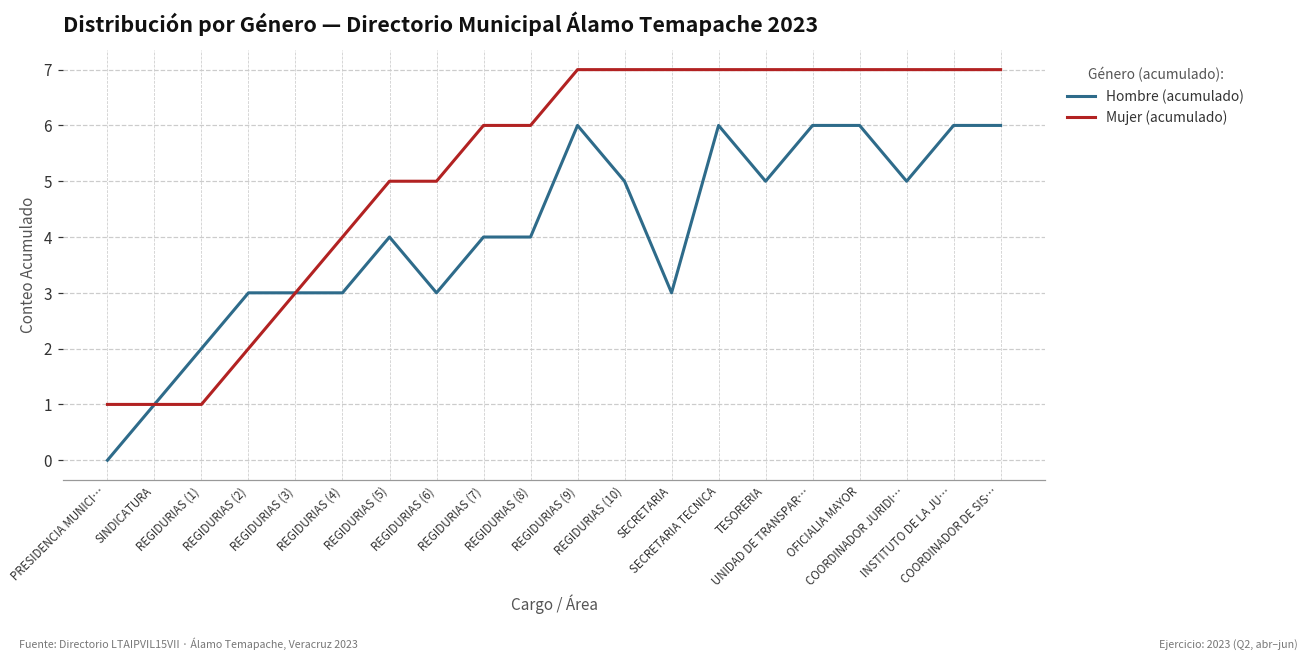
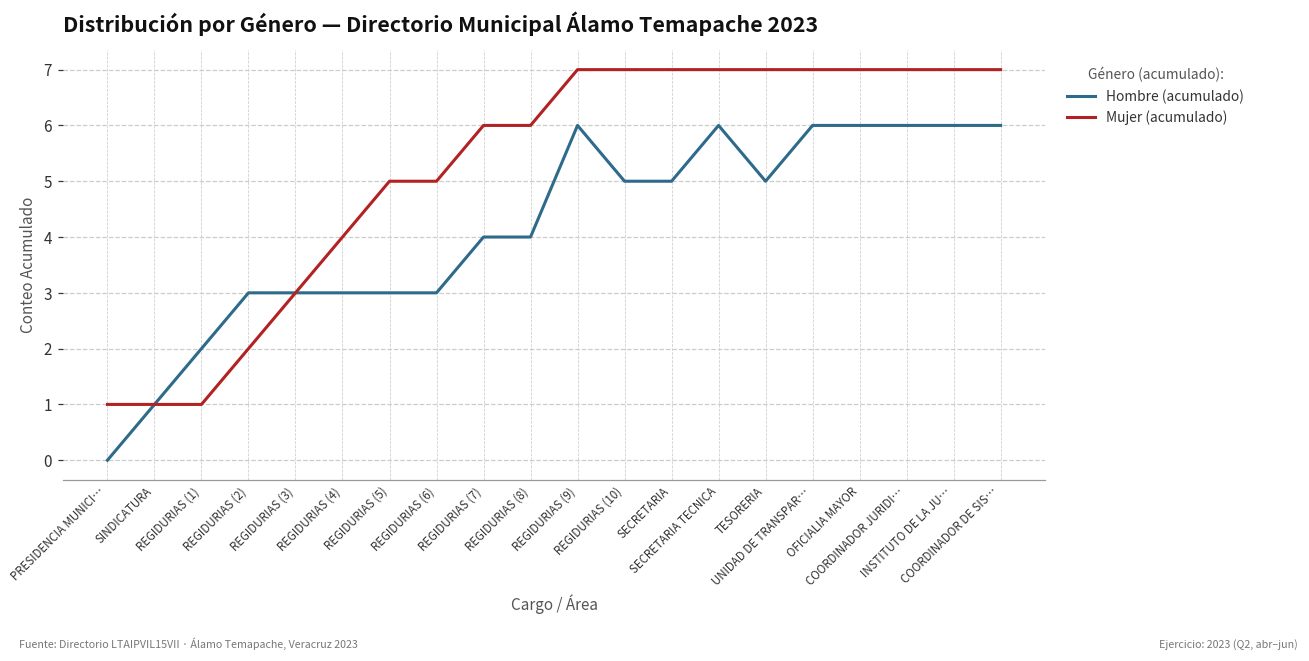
  {
    "Hombre (acumulado)": {
      "PRESIDENCIA MUNICI…": 0,
      "REGIDURIAS (1)": 2,
      "REGIDURIAS (2)": 3,
      "REGIDURIAS (4)": 3,
-     "REGIDURIAS (5)": 4,
+     "REGIDURIAS (5)": 3,
      "REGIDURIAS (6)": 3,
      "REGIDURIAS (7)": 4,
      "REGIDURIAS (8)": 4,
      "REGIDURIAS (9)": 6,
      "REGIDURIAS (10)": 5,
-     "SECRETARIA": 3,
+     "SECRETARIA": 5,
      "SECRETARIA TECNICA": 6,
      "TESORERIA": 5,
      "UNIDAD DE TRANSPAR…": 6,
      "OFICIALIA MAYOR": 6,
-     "COORDINADOR JURIDI…": 5,
+     "COORDINADOR JURIDI…": 6,
      "INSTITUTO DE LA JU…": 6,
      "COORDINADOR DE SIS…": 6
    },
    "Mujer (acumulado)": {
      "PRESIDENCIA MUNICI…": 1,
      "REGIDURIAS (1)": 1,
      "REGIDURIAS (2)": 2,
      "REGIDURIAS (4)": 4,
      "REGIDURIAS (5)": 5,
      "REGIDURIAS (6)": 5,
      "REGIDURIAS (7)": 6,
      "REGIDURIAS (8)": 6,
      "REGIDURIAS (9)": 7,
      "REGIDURIAS (10)": 7,
      "SECRETARIA": 7,
      "SECRETARIA TECNICA": 7,
      "TESORERIA": 7,
      "UNIDAD DE TRANSPAR…": 7,
      "OFICIALIA MAYOR": 7,
      "COORDINADOR JURIDI…": 7,
      "INSTITUTO DE LA JU…": 7,
      "COORDINADOR DE SIS…": 7
    }
  }
